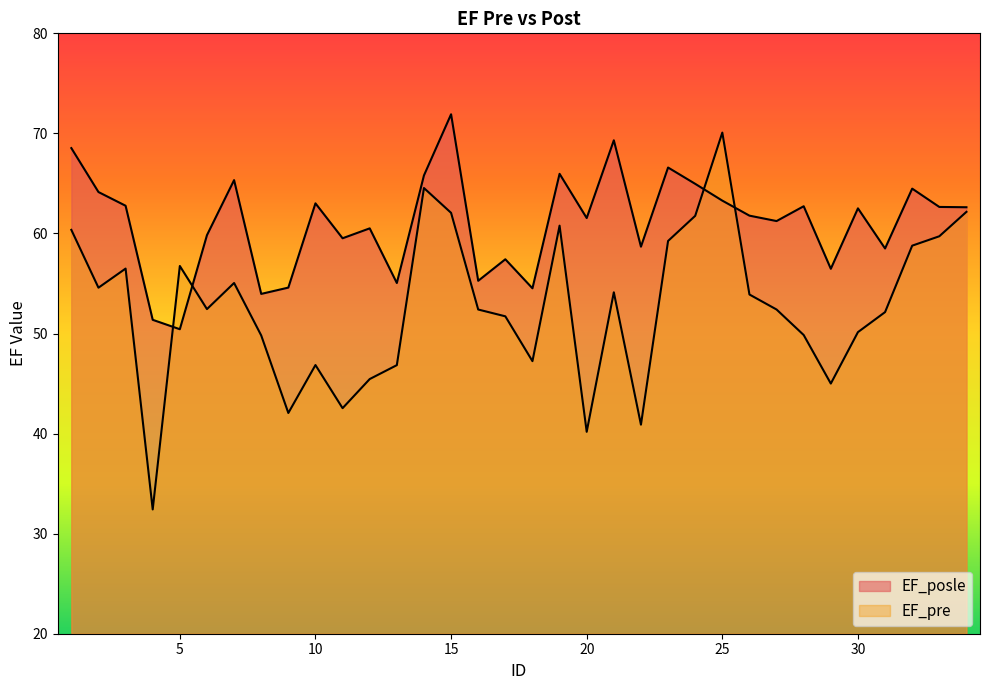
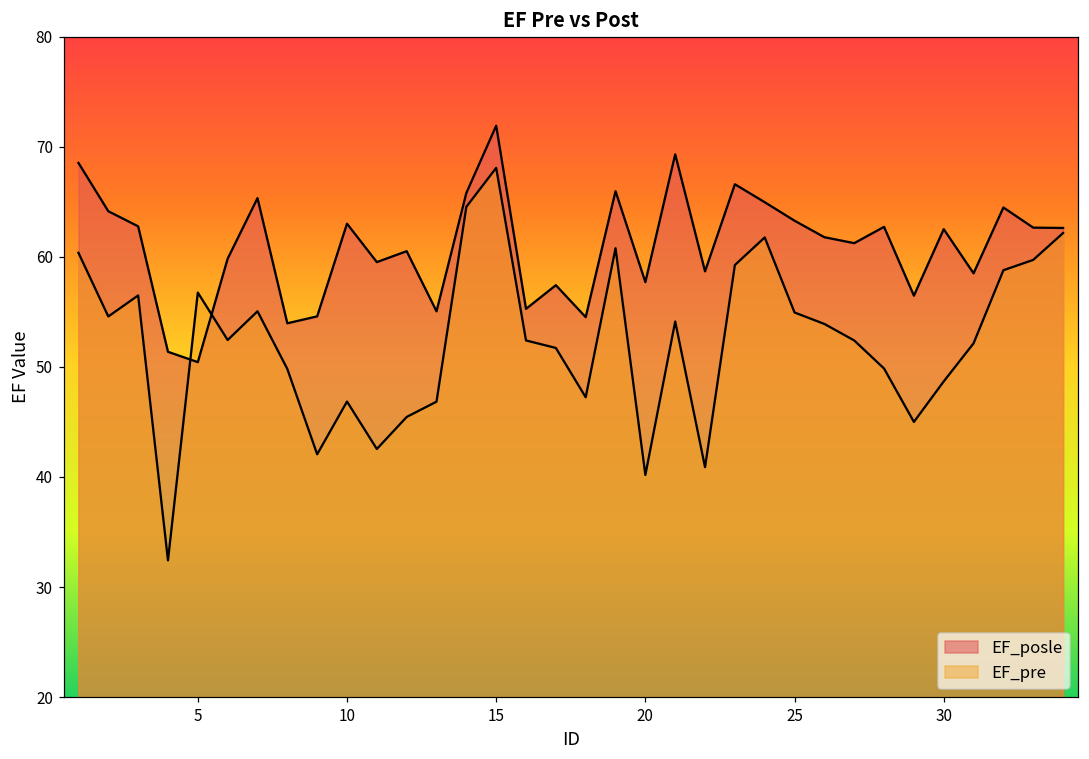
  {
    "EF_posle": {
      "5": 50.4,
      "10": 63.0,
      "15": 71.9,
-     "20": 61.5,
+     "20": 57.7,
      "25": 63.3,
      "30": 62.5
    },
    "EF_pre": {
      "5": 56.8,
      "10": 46.9,
-     "15": 62.1,
+     "15": 68.1,
      "20": 40.2,
-     "25": 70.1,
-     "30": 50.1
+     "25": 54.9,
+     "30": 48.7
    }
  }
